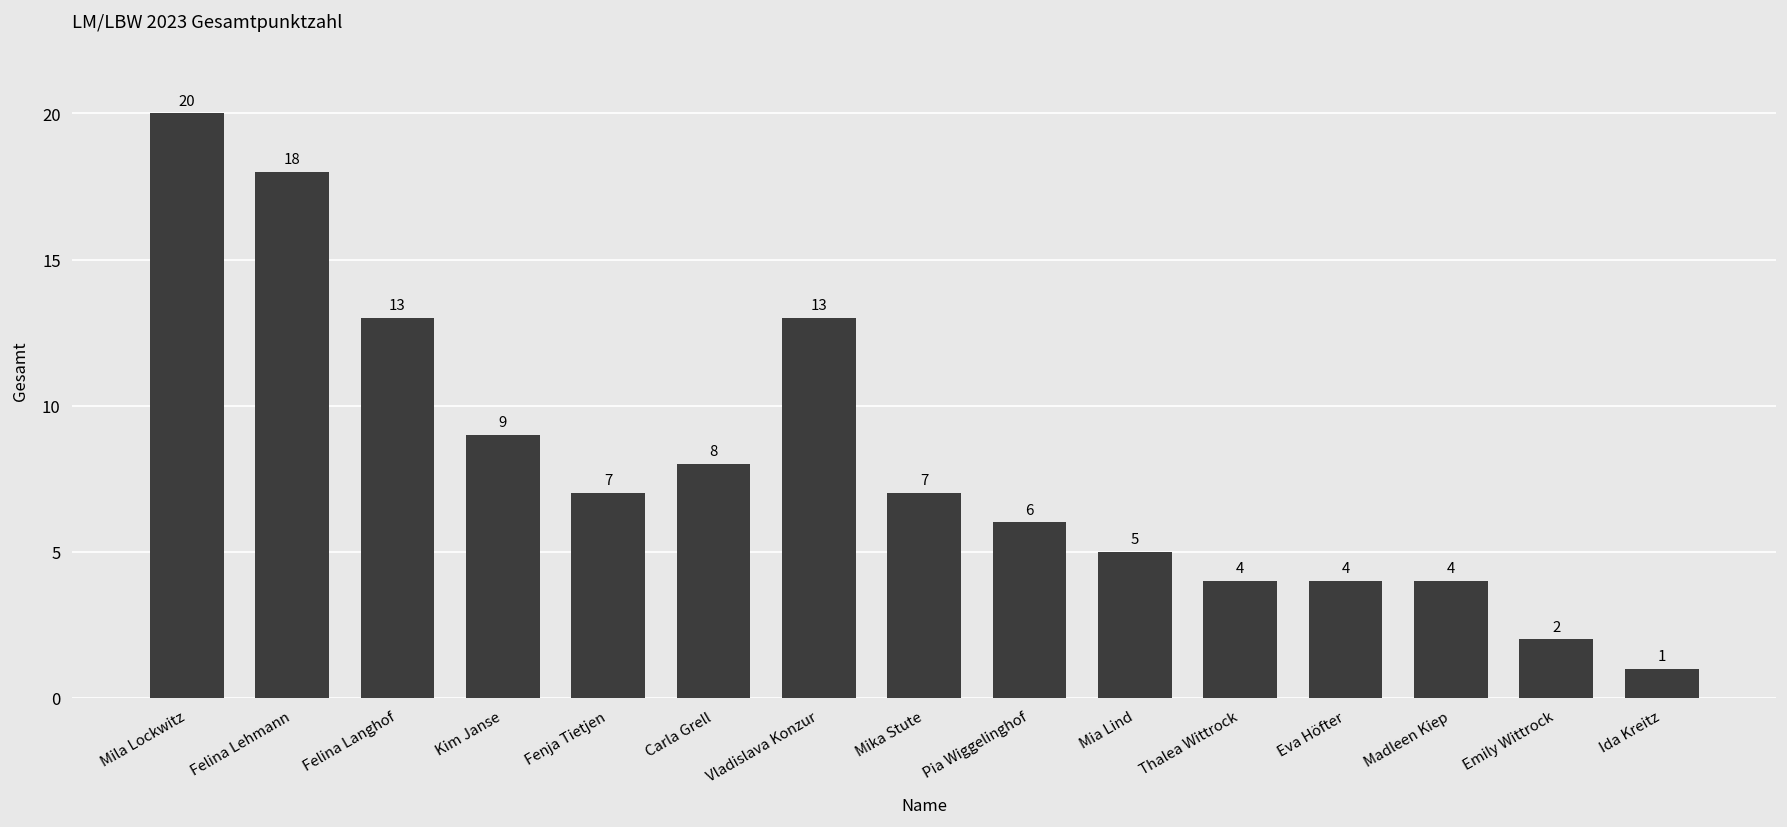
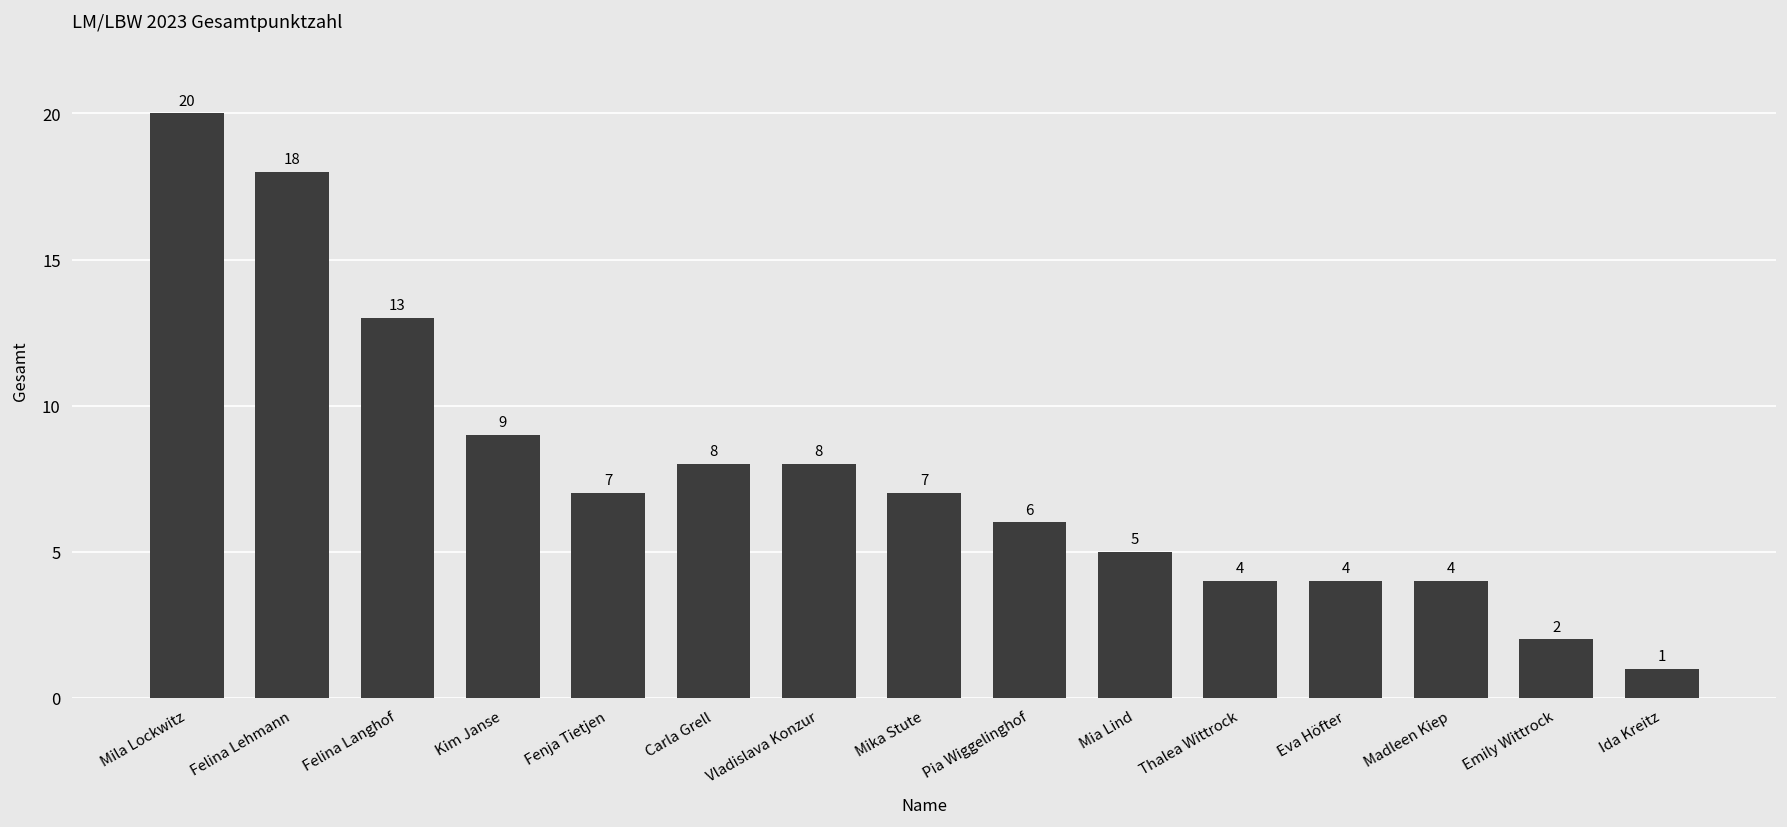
  {
    "Mila Lockwitz": 20,
    "Felina Lehmann": 18,
    "Felina Langhof": 13,
    "Kim Janse": 9,
    "Fenja Tietjen": 7,
    "Carla Grell": 8,
-   "Vladislava Konzur": 13,
+   "Vladislava Konzur": 8,
    "Mika Stute": 7,
    "Pia Wiggelinghof": 6,
    "Mia Lind": 5,
    "Thalea Wittrock": 4,
    "Eva Höfter": 4,
    "Madleen Kiep": 4,
    "Emily Wittrock": 2,
    "Ida Kreitz": 1
  }
